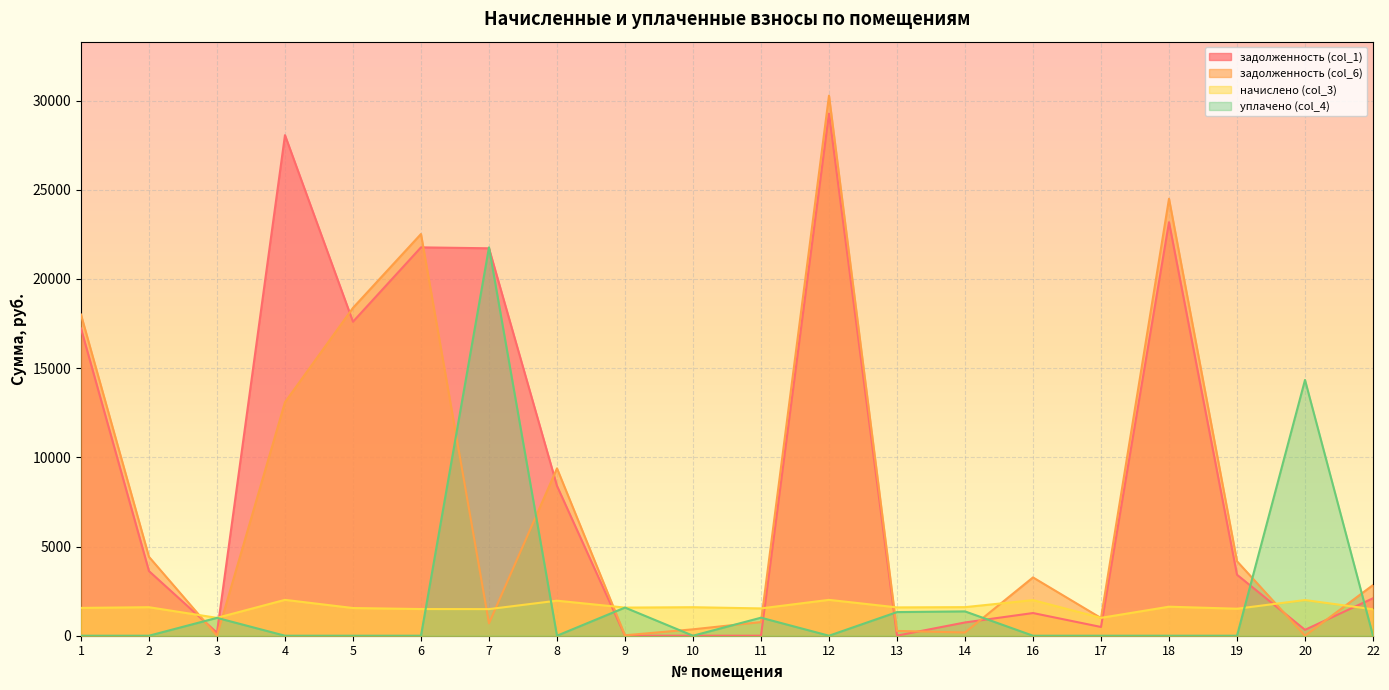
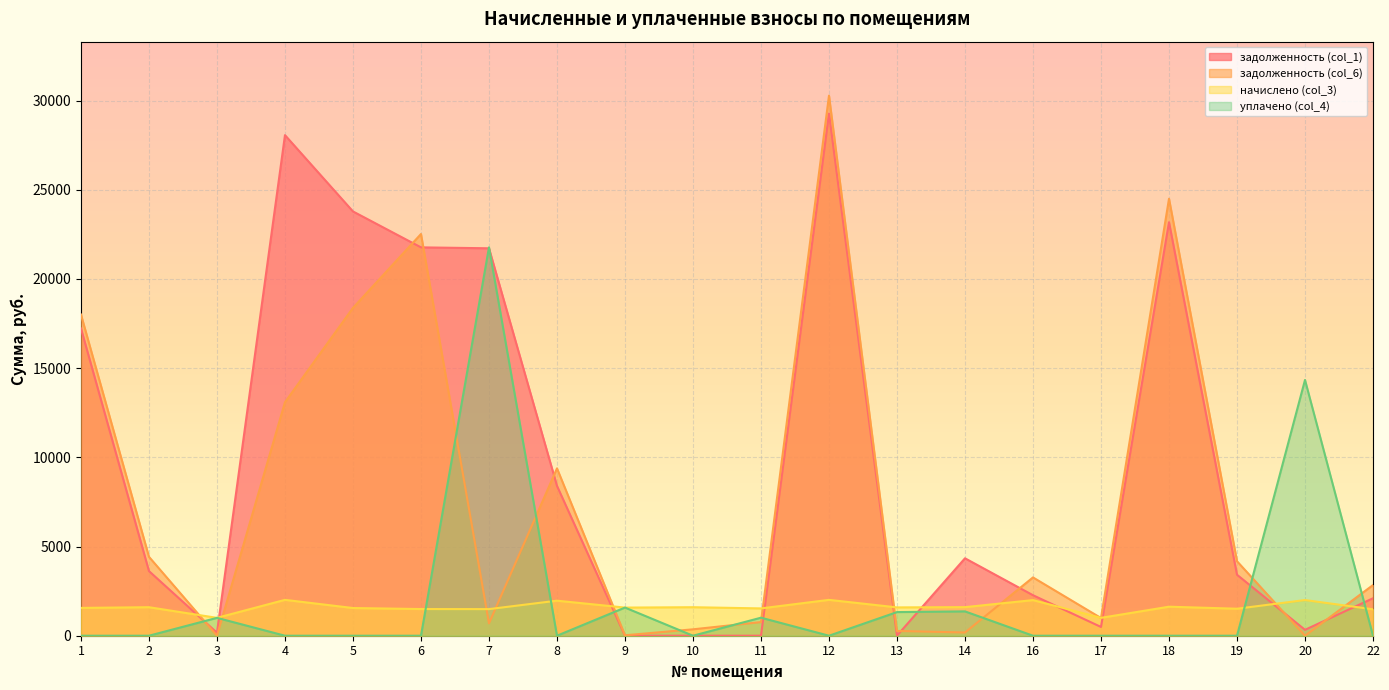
  {
    "задолженность (col_1)": {
      "1": 17200,
      "2": 3600,
      "3": 200,
      "4": 28100,
-     "5": 17600,
+     "5": 23800,
      "6": 21800,
      "8": 8400,
      "11": 0,
      "12": 29300,
      "13": 0,
-     "14": 700,
-     "16": 1300,
+     "14": 4300,
+     "16": 2300,
      "17": 500,
      "18": 23200,
      "19": 3400,
      "20": 300,
      "22": 2100
    },
    "уплачено (col_4)": {
      "1": 0,
      "2": 0,
      "4": 0,
      "5": 0,
      "6": 0,
      "8": 0,
      "11": 1000,
      "12": 0,
      "13": 1300,
      "14": 1400,
      "16": 0,
      "17": 0,
      "18": 0,
      "19": 0,
      "20": 14300,
      "22": 0
    }
  }
